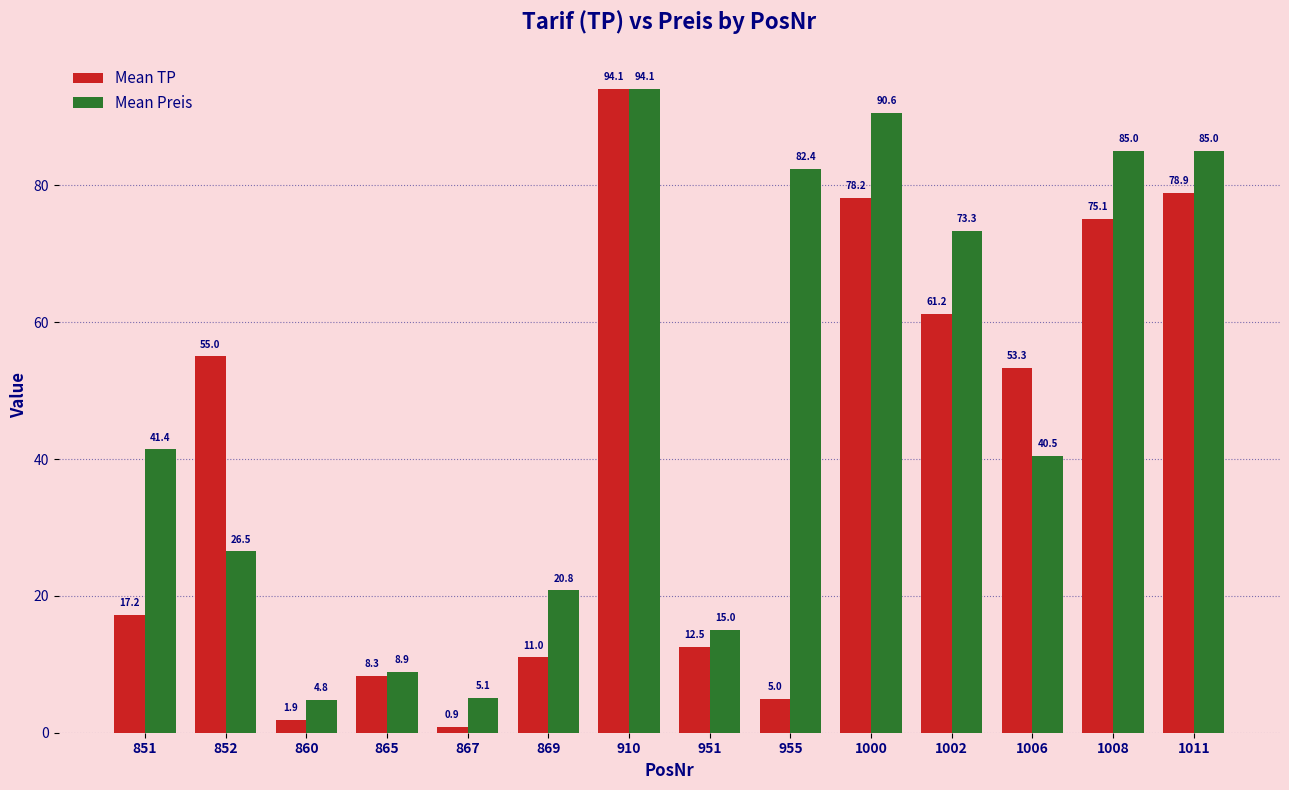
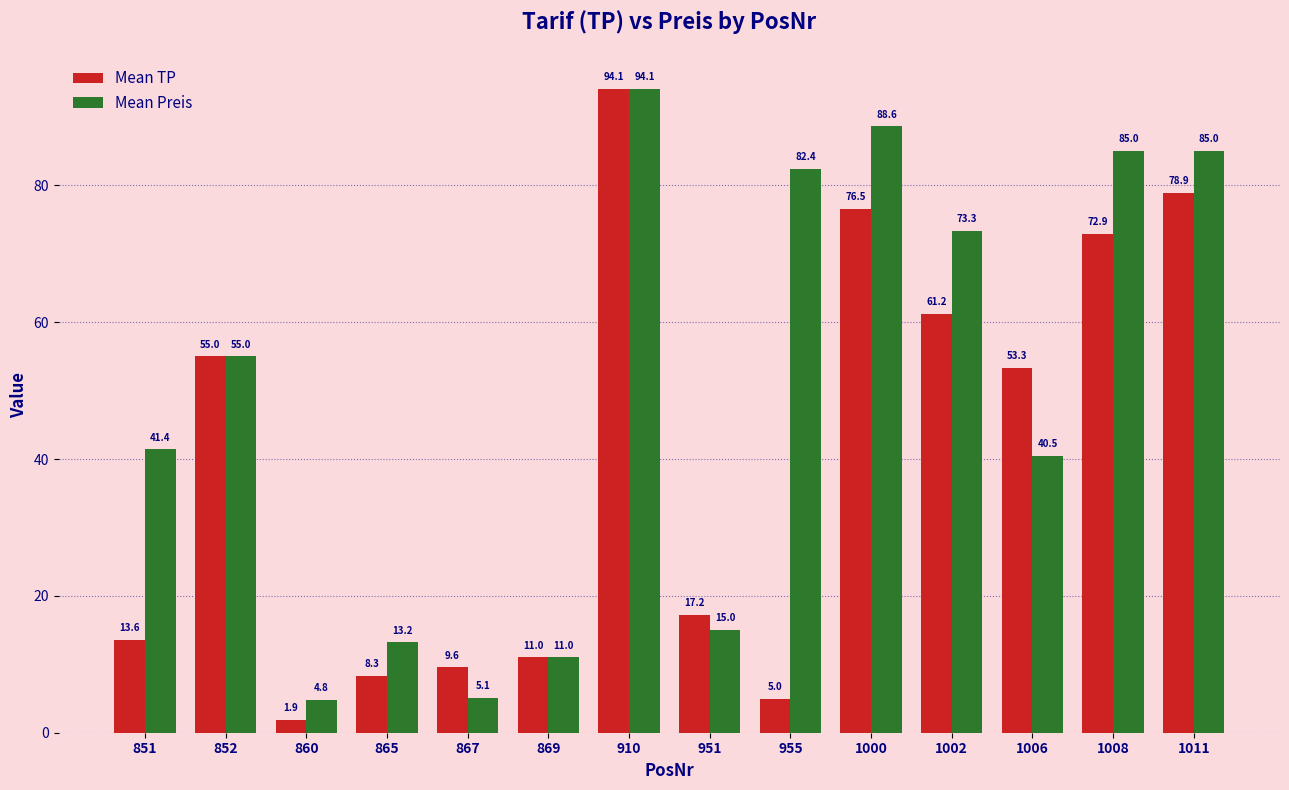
  {
    "Mean TP": {
-     "851": 17.2,
+     "851": 13.6,
      "852": 55.0,
      "860": 1.9,
      "865": 8.3,
-     "867": 0.9,
+     "867": 9.6,
      "869": 11.0,
      "910": 94.1,
-     "951": 12.5,
+     "951": 17.2,
      "955": 5.0,
-     "1000": 78.2,
+     "1000": 76.5,
      "1002": 61.2,
      "1006": 53.3,
-     "1008": 75.1,
+     "1008": 72.9,
      "1011": 78.9
    },
    "Mean Preis": {
      "851": 41.4,
-     "852": 26.5,
+     "852": 55.0,
      "860": 4.8,
-     "865": 8.9,
+     "865": 13.2,
      "867": 5.1,
-     "869": 20.8,
+     "869": 11.0,
      "910": 94.1,
      "951": 15.0,
      "955": 82.4,
-     "1000": 90.6,
+     "1000": 88.6,
      "1002": 73.3,
      "1006": 40.5,
      "1008": 85.0,
      "1011": 85.0
    }
  }
